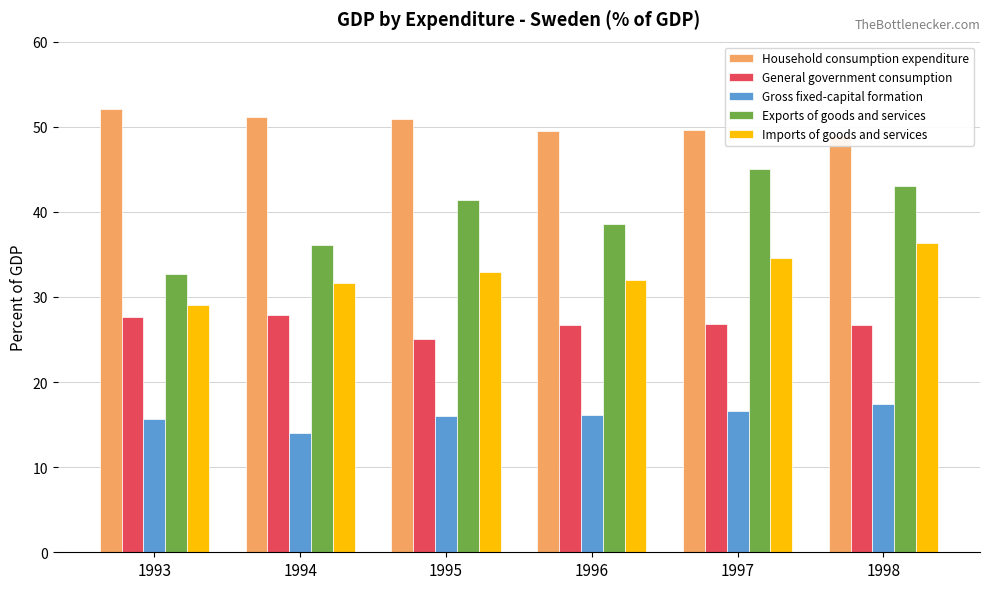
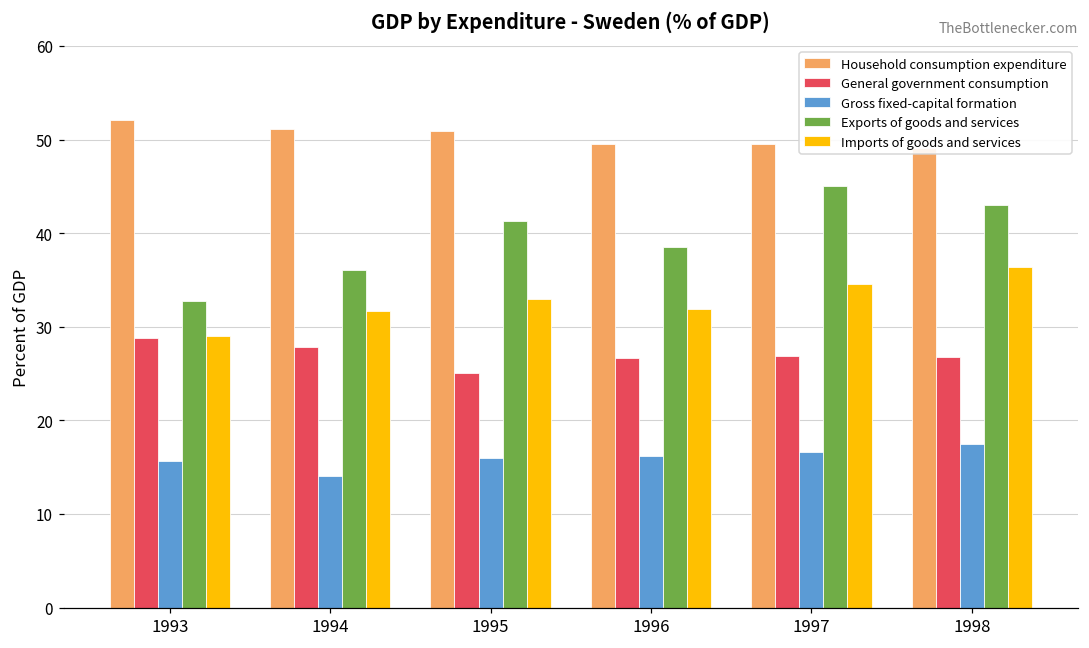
  {
    "Household consumption expenditure": {
      "1993": 52,
      "1994": 51,
      "1995": 51,
      "1996": 50,
      "1997": 50
    },
    "General government consumption": {
-     "1993": 28,
+     "1993": 29,
      "1994": 28,
      "1995": 25,
      "1996": 27,
      "1997": 27,
      "1998": 27
    },
    "Gross fixed-capital formation": {
      "1993": 16,
      "1994": 14,
      "1995": 16,
      "1996": 16,
      "1997": 17,
      "1998": 17
    },
    "Exports of goods and services": {
      "1993": 33,
      "1994": 36,
      "1995": 41,
      "1996": 39,
      "1997": 45,
      "1998": 43
    },
    "Imports of goods and services": {
      "1993": 29,
      "1994": 32,
      "1995": 33,
      "1996": 32,
      "1997": 35,
      "1998": 36
    }
  }
